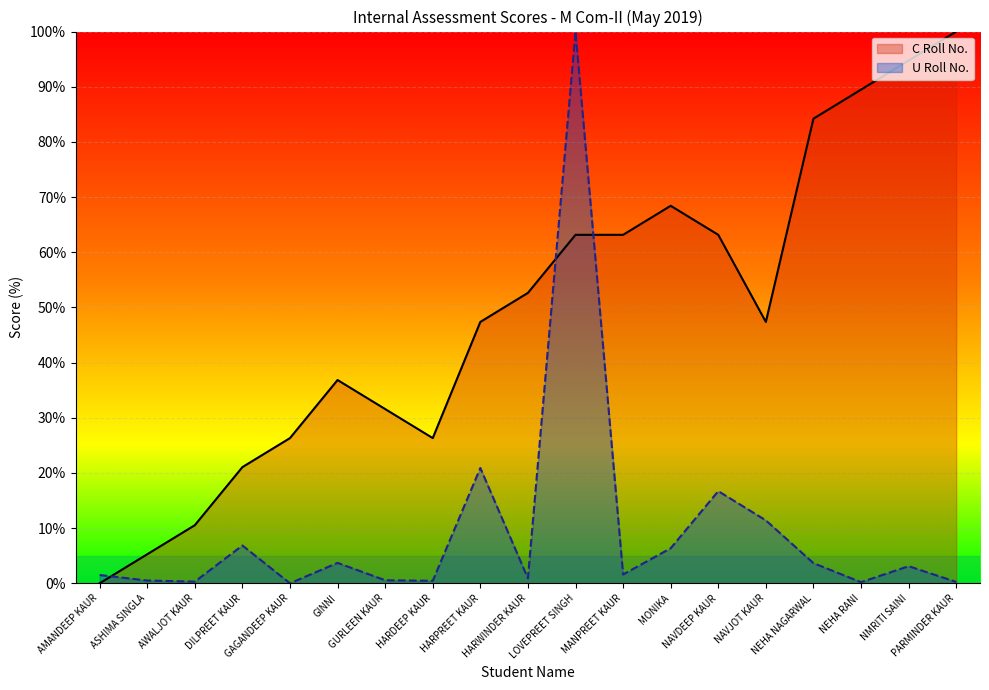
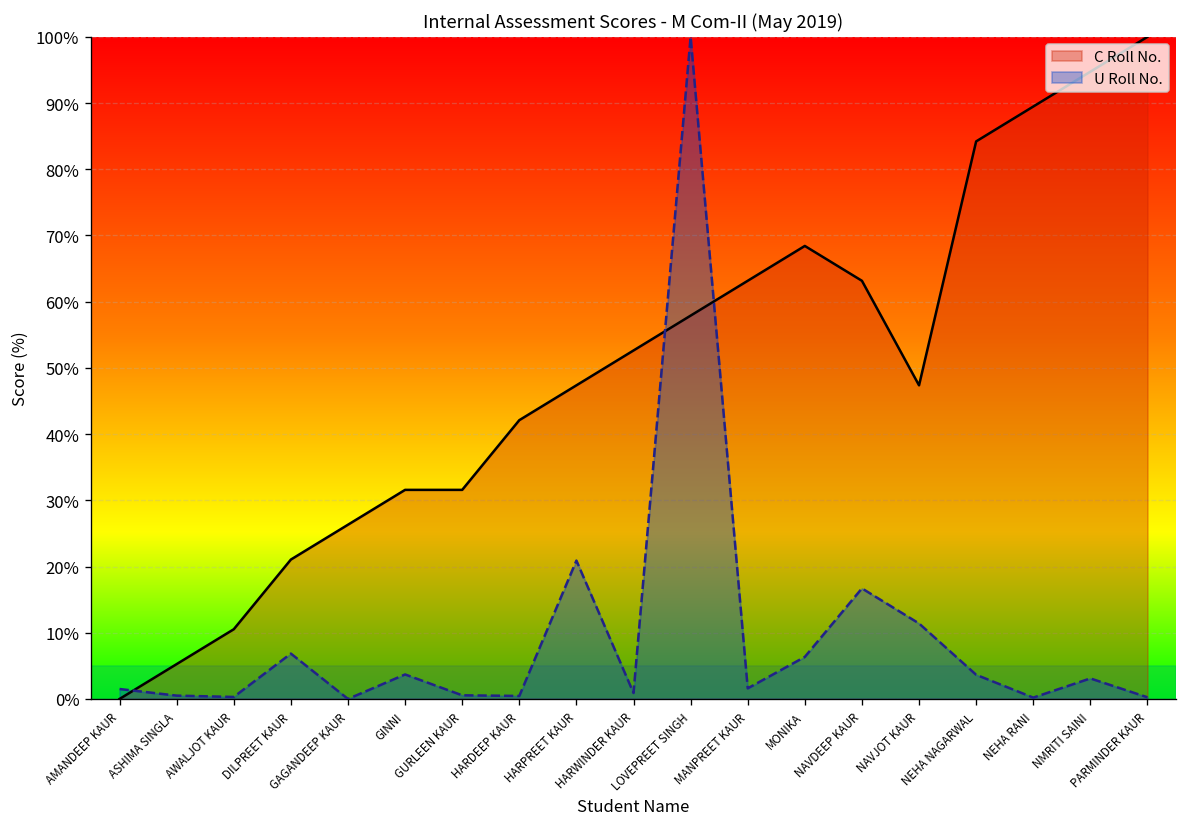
  {
    "C Roll No.": {
      "ASHIMA SINGLA": "5%",
      "AWALJOT KAUR": "11%",
      "DILPREET KAUR": "21%",
      "GAGANDEEP KAUR": "26%",
-     "GINNI": "37%",
+     "GINNI": "32%",
      "GURLEEN KAUR": "32%",
-     "HARDEEP KAUR": "26%",
+     "HARDEEP KAUR": "42%",
      "HARPREET KAUR": "47%",
      "HARWINDER KAUR": "53%",
-     "LOVEPREET SINGH": "63%",
+     "LOVEPREET SINGH": "58%",
      "MANPREET KAUR": "63%",
      "MONIKA": "68%",
      "NAVDEEP KAUR": "63%",
      "NAVJOT KAUR": "47%",
      "NEHA NAGARWAL": "84%",
      "NEHA RANI": "89%",
      "PARMINDER KAUR": "100%"
    },
    "U Roll No.": {
      "DILPREET KAUR": "7%",
      "HARPREET KAUR": "21%",
      "LOVEPREET SINGH": "100%",
      "MONIKA": "6%",
      "NAVDEEP KAUR": "17%",
      "NAVJOT KAUR": "11%"
    }
  }
